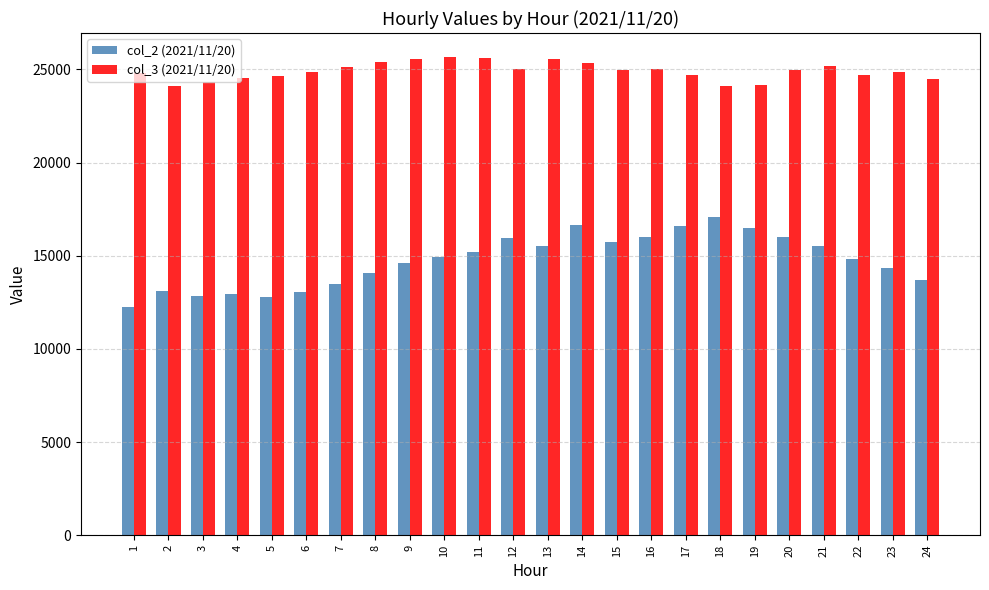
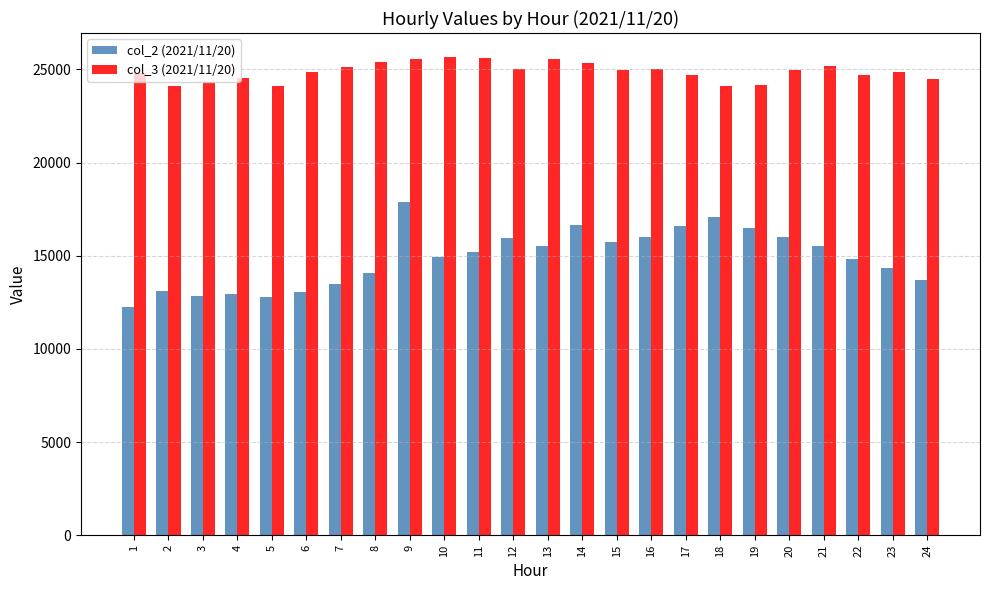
  {
    "col_2 (2021/11/20)": {
      "1": 12300,
      "2": 13100,
      "3": 12800,
      "4": 12900,
      "5": 12800,
      "6": 13100,
      "7": 13500,
      "8": 14100,
-     "9": 14600,
+     "9": 17900,
      "10": 14900,
      "11": 15200,
      "12": 16000,
      "13": 15500,
      "14": 16600,
      "15": 15700,
      "16": 16000,
      "17": 16600,
      "18": 17100,
      "19": 16500,
      "20": 16000,
      "21": 15500,
      "22": 14800,
      "23": 14300,
      "24": 13700
    },
    "col_3 (2021/11/20)": {
      "2": 24100,
      "3": 24300,
      "4": 24500,
-     "5": 24600,
+     "5": 24100,
      "6": 24900,
      "7": 25100,
      "8": 25400,
      "9": 25500,
      "10": 25700,
      "11": 25600,
      "12": 25000,
      "13": 25500,
      "14": 25400,
      "15": 25000,
      "16": 25000,
      "17": 24700,
      "18": 24100,
      "19": 24200,
      "20": 25000,
      "21": 25200,
      "22": 24700,
      "23": 24800,
      "24": 24500
    }
  }
